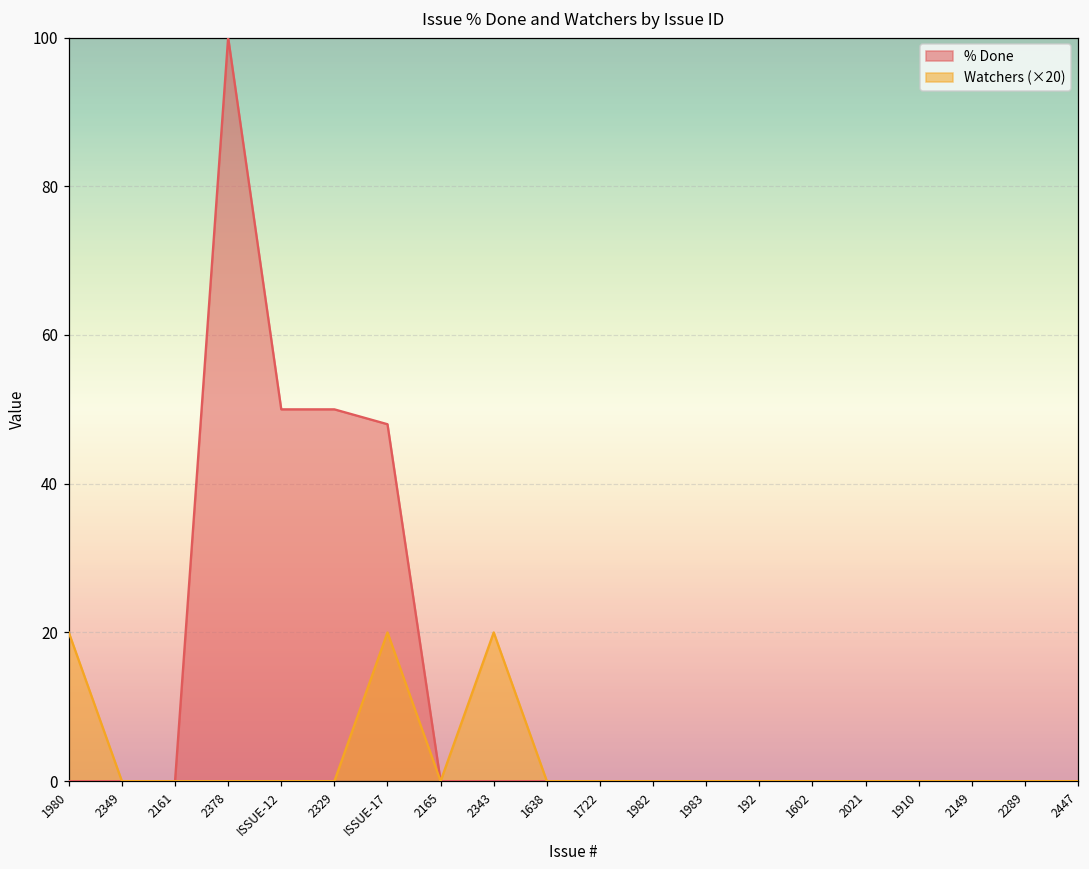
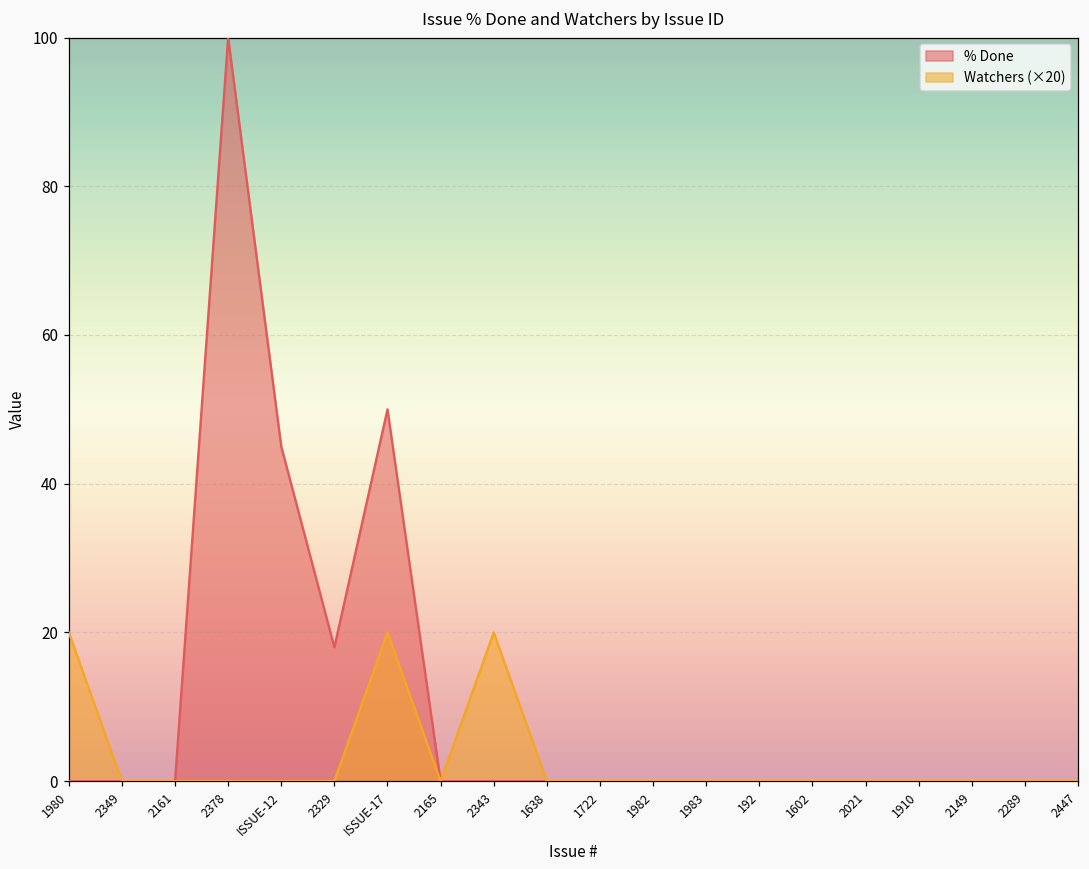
  {
    "% Done": {
      "1980": 0,
      "2378": 100,
-     "ISSUE-12": 50,
-     "2329": 50,
-     "ISSUE-17": 48,
+     "ISSUE-12": 45,
+     "2329": 18,
+     "ISSUE-17": 50,
      "2343": 0
    }
  }
